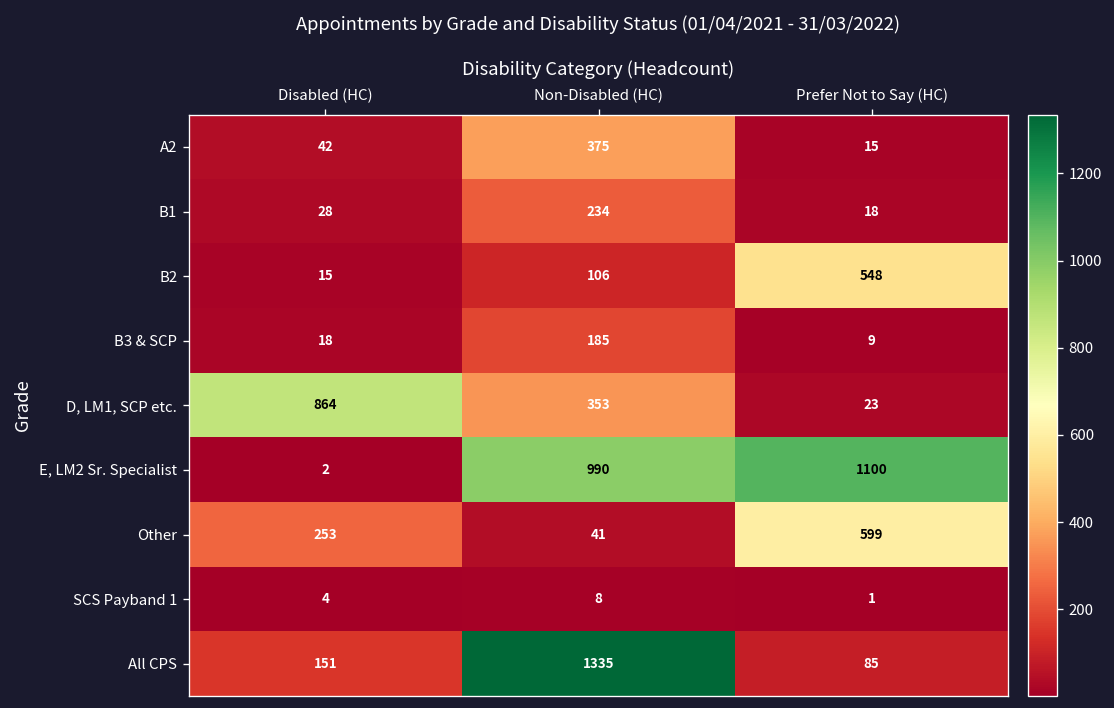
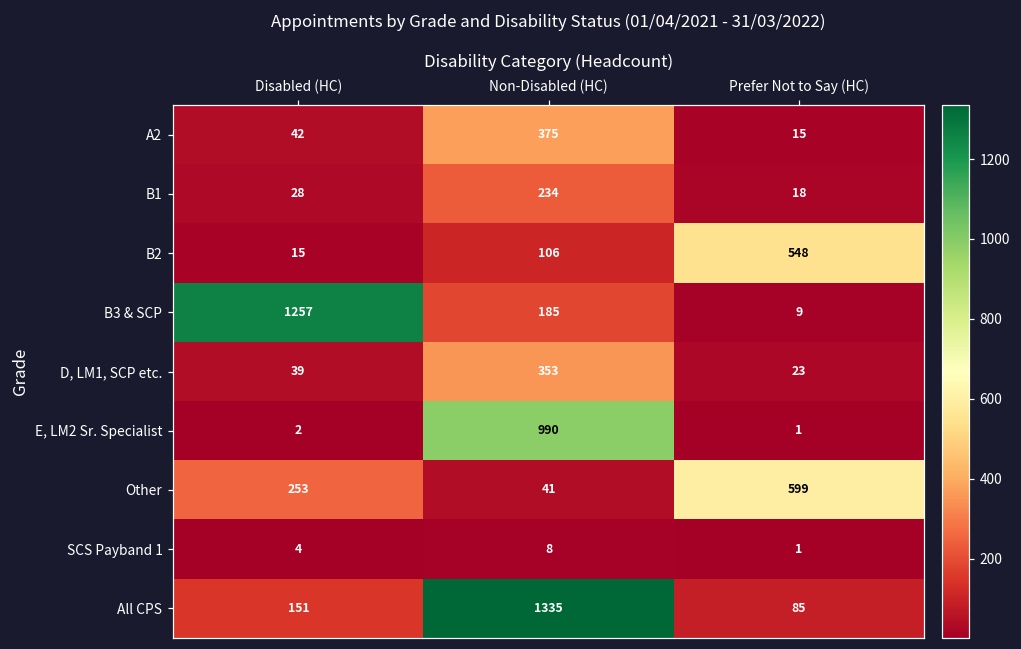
  {
    "A2": {
      "Disabled (HC)": 42,
      "Non-Disabled (HC)": 375,
      "Prefer Not to Say (HC)": 15
    },
    "B1": {
      "Disabled (HC)": 28,
      "Non-Disabled (HC)": 234,
      "Prefer Not to Say (HC)": 18
    },
    "B2": {
      "Disabled (HC)": 15,
      "Non-Disabled (HC)": 106,
      "Prefer Not to Say (HC)": 548
    },
    "B3 & SCP": {
-     "Disabled (HC)": 18,
+     "Disabled (HC)": 1257,
      "Non-Disabled (HC)": 185,
      "Prefer Not to Say (HC)": 9
    },
    "D, LM1, SCP etc.": {
-     "Disabled (HC)": 864,
+     "Disabled (HC)": 39,
      "Non-Disabled (HC)": 353,
      "Prefer Not to Say (HC)": 23
    },
    "E, LM2 Sr. Specialist": {
      "Disabled (HC)": 2,
      "Non-Disabled (HC)": 990,
-     "Prefer Not to Say (HC)": 1100
+     "Prefer Not to Say (HC)": 1
    },
    "Other": {
      "Disabled (HC)": 253,
      "Non-Disabled (HC)": 41,
      "Prefer Not to Say (HC)": 599
    },
    "SCS Payband 1": {
      "Disabled (HC)": 4,
      "Non-Disabled (HC)": 8,
      "Prefer Not to Say (HC)": 1
    },
    "All CPS": {
      "Disabled (HC)": 151,
      "Non-Disabled (HC)": 1335,
      "Prefer Not to Say (HC)": 85
    }
  }
